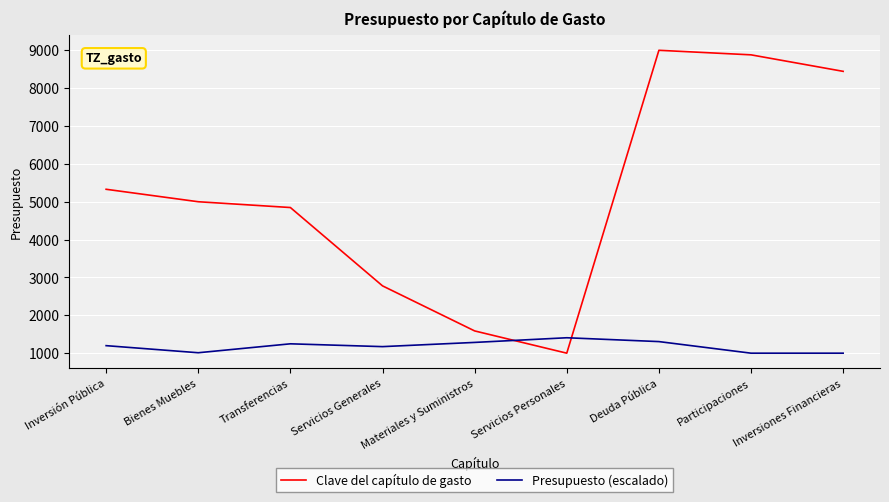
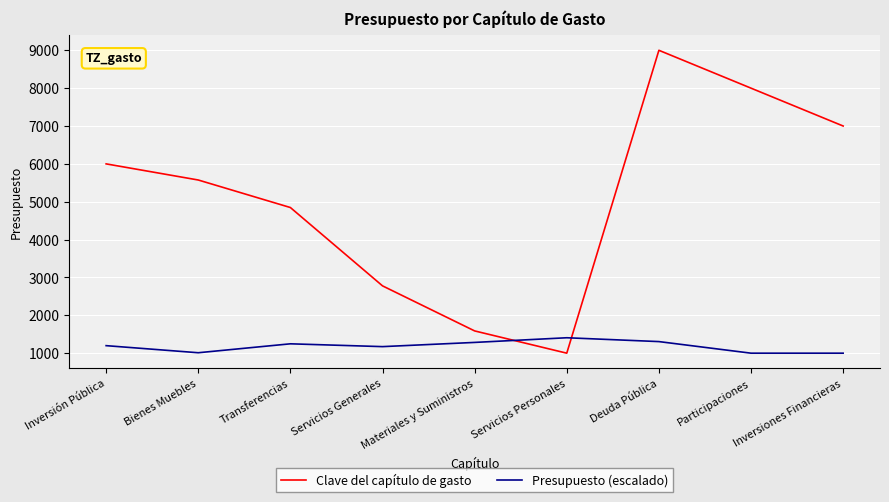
  {
    "Clave del capítulo de gasto": {
-     "Inversión Pública": 5300,
-     "Bienes Muebles": 5000,
+     "Inversión Pública": 6000,
+     "Bienes Muebles": 5600,
      "Transferencias": 4800,
      "Servicios Generales": 2800,
      "Materiales y Suministros": 1600,
      "Servicios Personales": 1000,
      "Deuda Pública": 9000,
-     "Participaciones": 8900,
-     "Inversiones Financieras": 8400
+     "Participaciones": 8000,
+     "Inversiones Financieras": 7000
    },
    "Presupuesto (escalado)": {
      "Inversión Pública": 1200,
      "Bienes Muebles": 1000,
      "Transferencias": 1200,
      "Servicios Generales": 1200,
      "Materiales y Suministros": 1300,
      "Servicios Personales": 1400,
      "Deuda Pública": 1300,
      "Participaciones": 1000,
      "Inversiones Financieras": 1000
    }
  }
